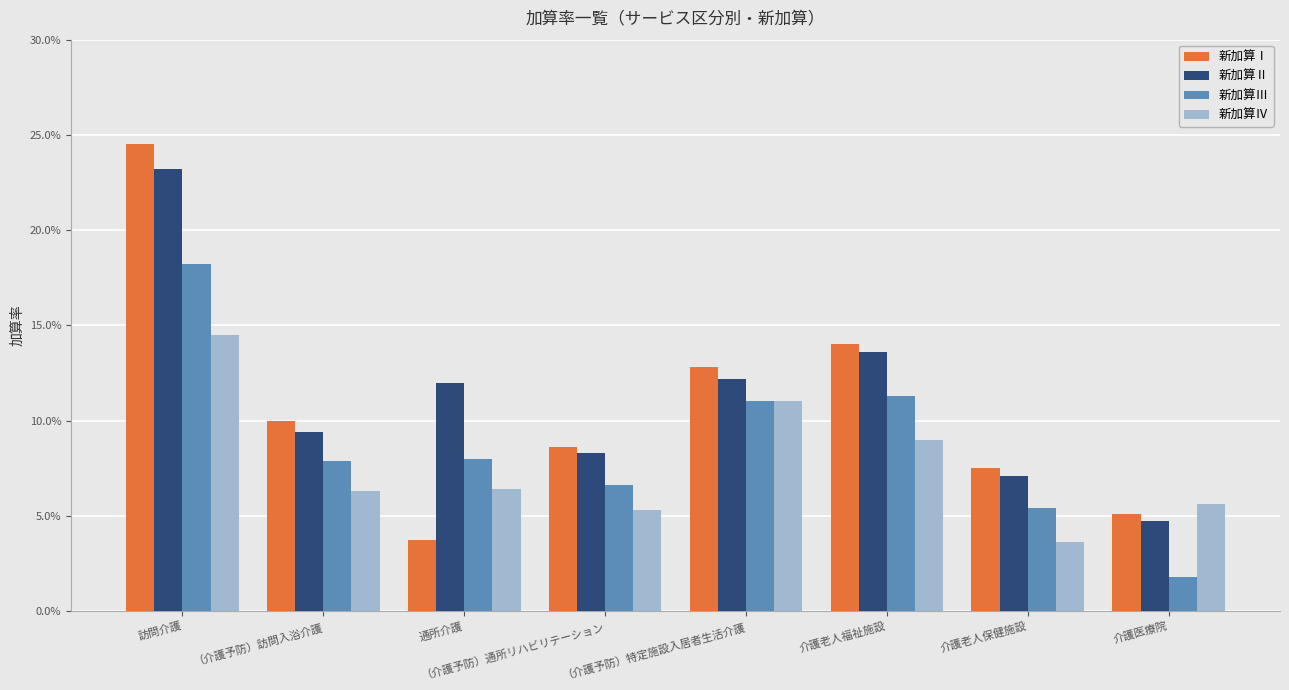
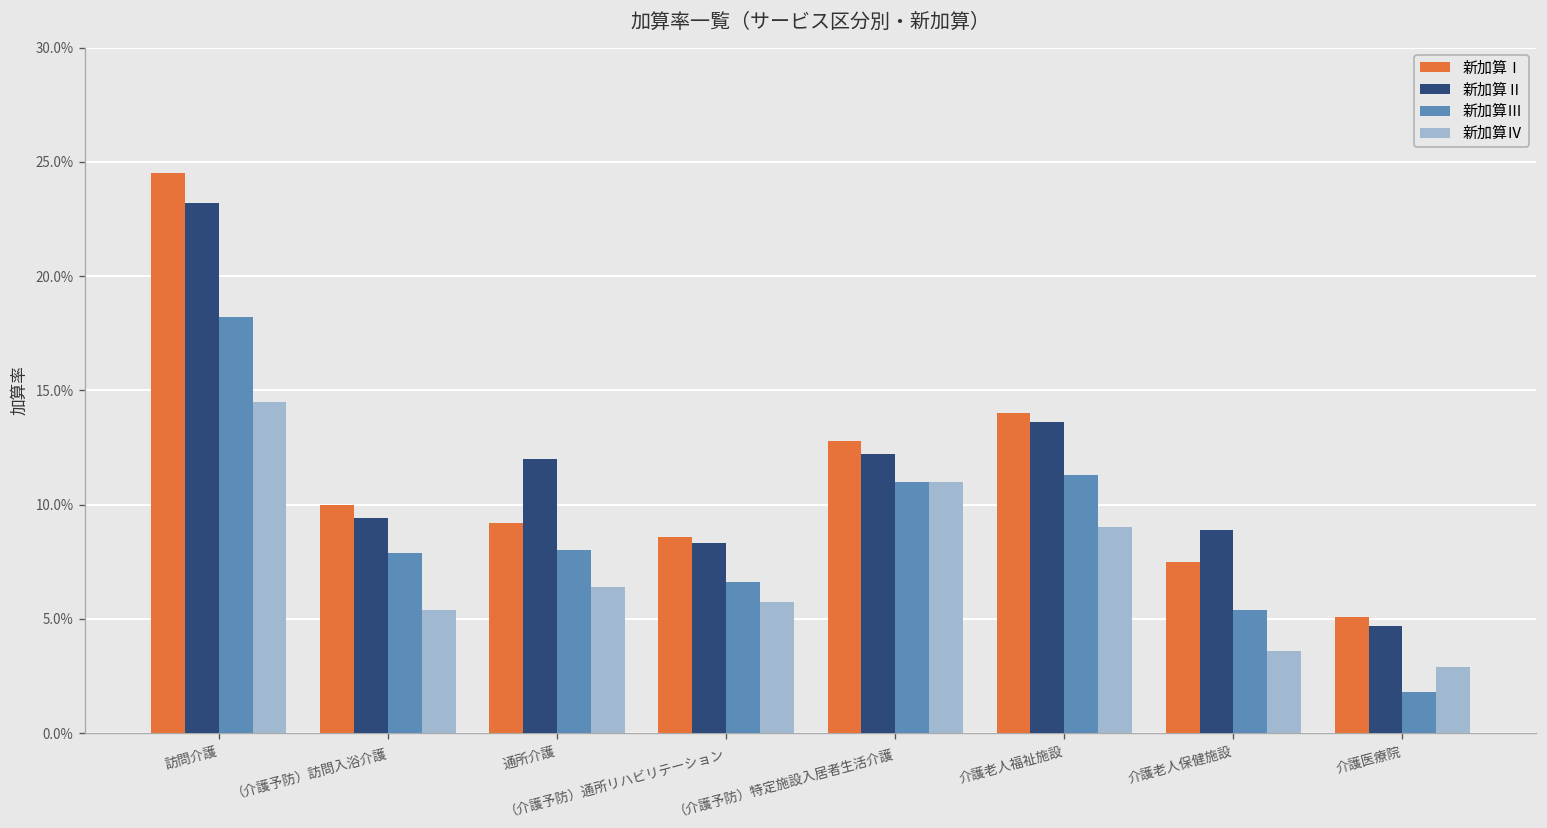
  {
    "新加算Ⅰ": {
      "訪問介護": "24.5%",
      "（介護予防）訪問入浴介護": "10.0%",
-     "通所介護": "3.7%",
+     "通所介護": "9.2%",
      "（介護予防）通所リハビリテーション": "8.6%",
      "（介護予防）特定施設入居者生活介護": "12.8%",
      "介護老人福祉施設": "14.0%",
      "介護老人保健施設": "7.5%",
      "介護医療院": "5.1%"
    },
    "新加算Ⅱ": {
      "訪問介護": "23.2%",
      "（介護予防）訪問入浴介護": "9.4%",
      "通所介護": "12.0%",
      "（介護予防）通所リハビリテーション": "8.3%",
      "（介護予防）特定施設入居者生活介護": "12.2%",
      "介護老人福祉施設": "13.6%",
-     "介護老人保健施設": "7.1%",
+     "介護老人保健施設": "8.9%",
      "介護医療院": "4.7%"
    },
    "新加算Ⅲ": {
      "訪問介護": "18.2%",
      "（介護予防）訪問入浴介護": "7.9%",
      "通所介護": "8.0%",
      "（介護予防）通所リハビリテーション": "6.6%",
      "（介護予防）特定施設入居者生活介護": "11.0%",
      "介護老人福祉施設": "11.3%",
      "介護老人保健施設": "5.4%",
      "介護医療院": "1.8%"
    },
    "新加算Ⅳ": {
      "訪問介護": "14.5%",
-     "（介護予防）訪問入浴介護": "6.3%",
+     "（介護予防）訪問入浴介護": "5.4%",
      "通所介護": "6.4%",
-     "（介護予防）通所リハビリテーション": "5.3%",
+     "（介護予防）通所リハビリテーション": "5.8%",
      "（介護予防）特定施設入居者生活介護": "11.0%",
      "介護老人福祉施設": "9.0%",
      "介護老人保健施設": "3.6%",
-     "介護医療院": "5.6%"
+     "介護医療院": "2.9%"
    }
  }
